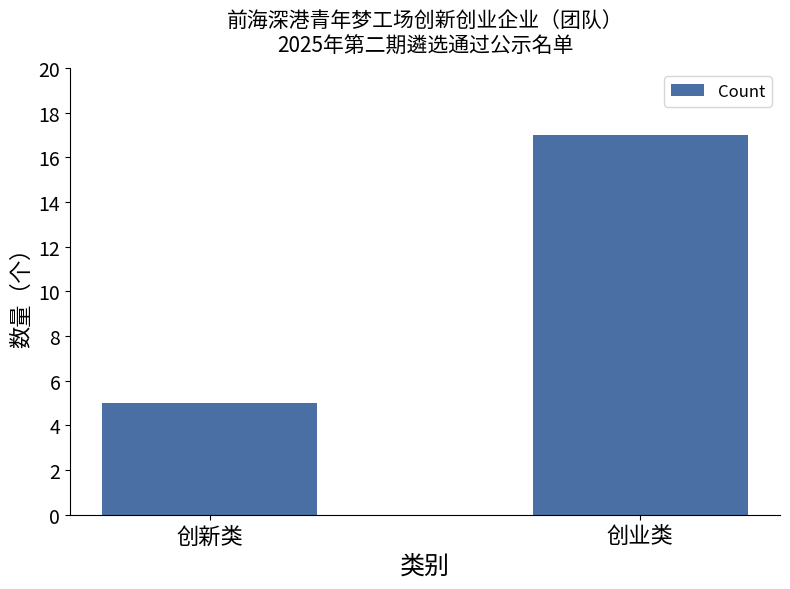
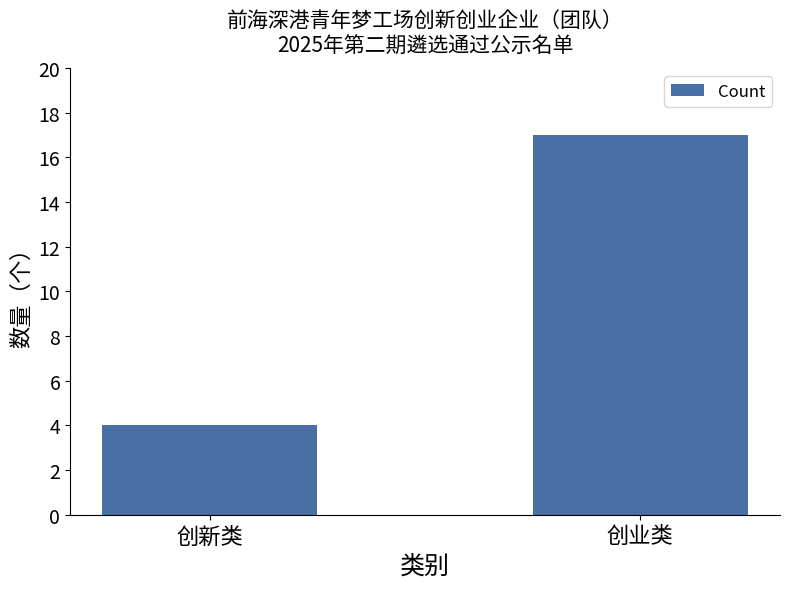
  {
-   "创新类": 5,
+   "创新类": 4,
    "创业类": 17
  }
